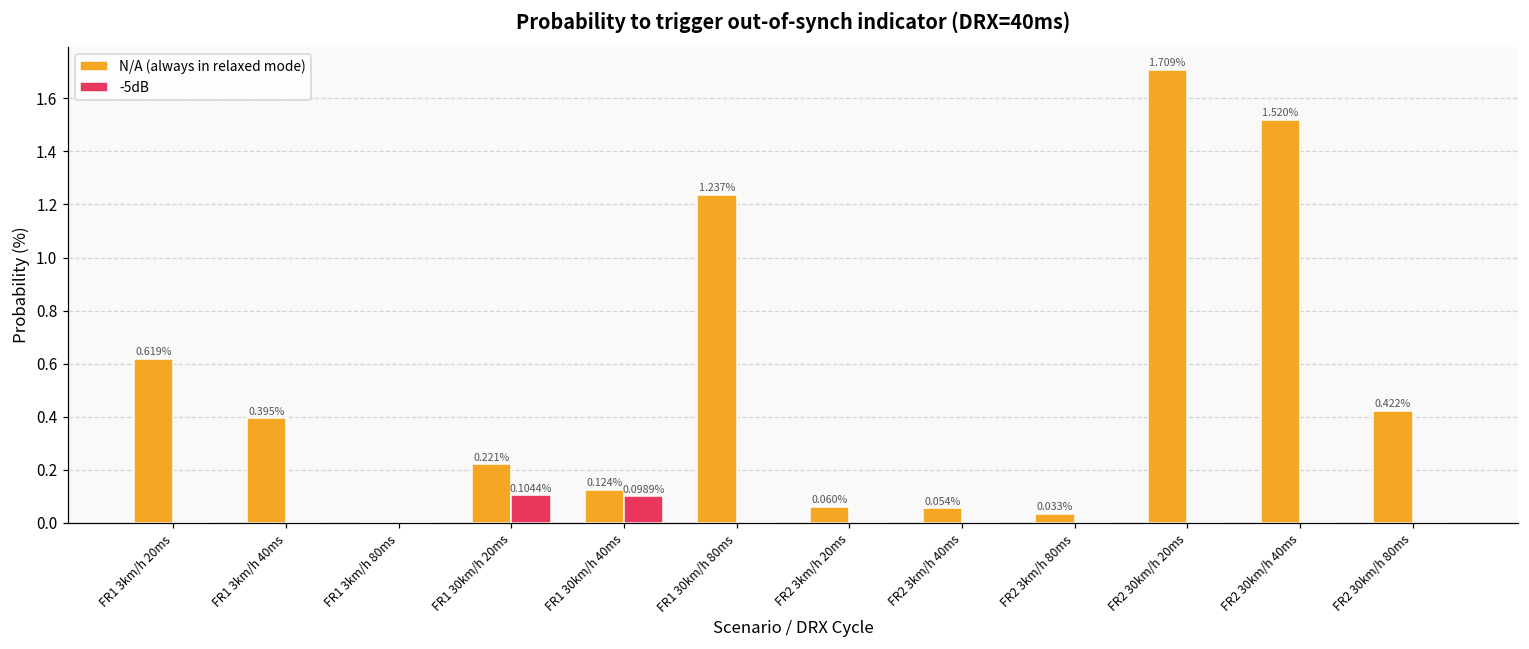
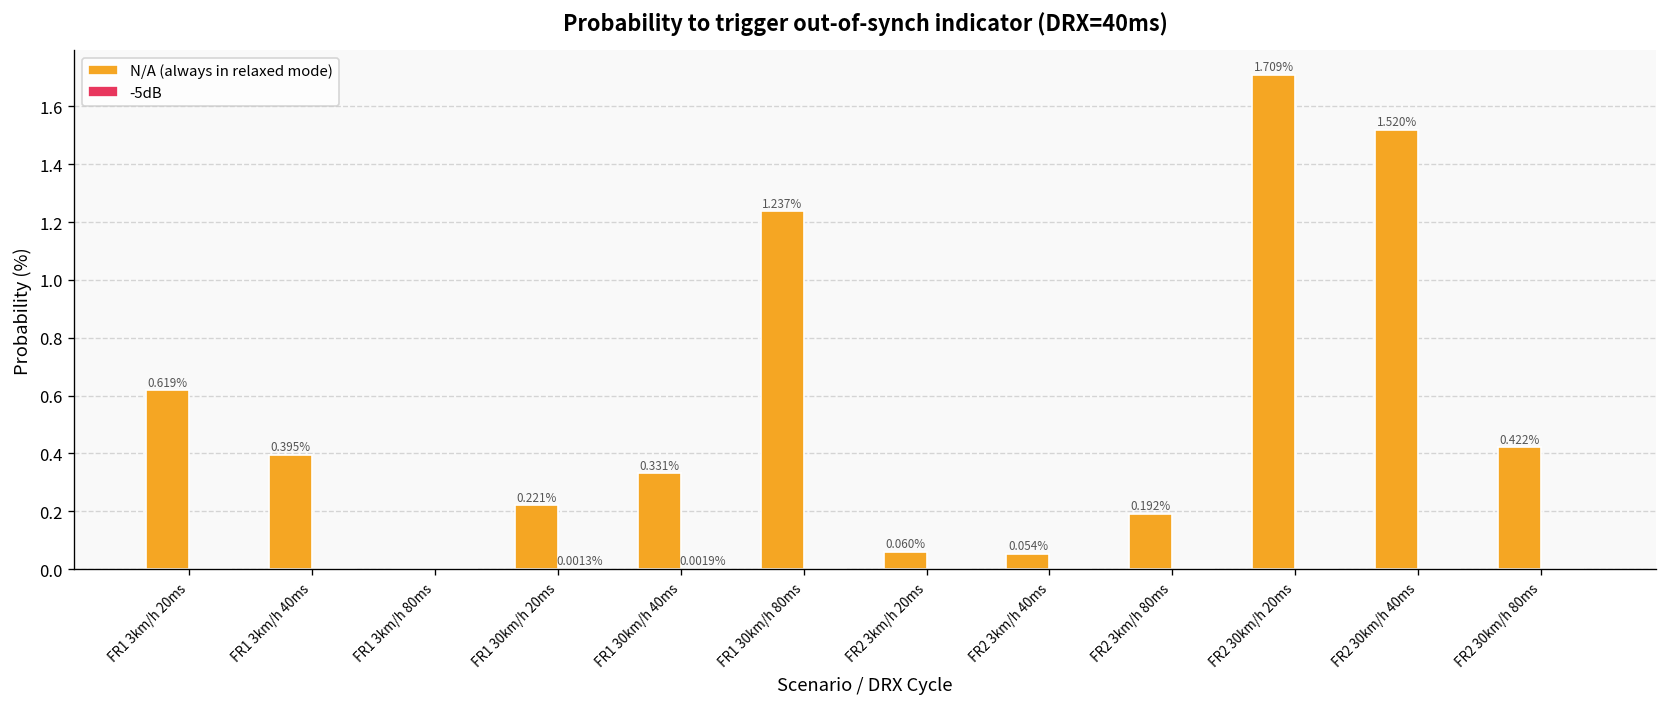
  {
    "N/A (always in relaxed mode)": {
      "FR1 3km/h 20ms": "0.619%",
      "FR1 3km/h 40ms": "0.395%",
      "FR1 30km/h 20ms": "0.221%",
-     "FR1 30km/h 40ms": "0.124%",
+     "FR1 30km/h 40ms": "0.331%",
      "FR1 30km/h 80ms": "1.237%",
      "FR2 3km/h 20ms": "0.060%",
      "FR2 3km/h 40ms": "0.054%",
-     "FR2 3km/h 80ms": "0.033%",
+     "FR2 3km/h 80ms": "0.192%",
      "FR2 30km/h 20ms": "1.709%",
      "FR2 30km/h 40ms": "1.520%",
      "FR2 30km/h 80ms": "0.422%"
    },
    "-5dB": {
-     "FR1 30km/h 20ms": "0.1044%",
-     "FR1 30km/h 40ms": "0.0989%"
+     "FR1 30km/h 20ms": "0.0013%",
+     "FR1 30km/h 40ms": "0.0019%"
    }
  }
